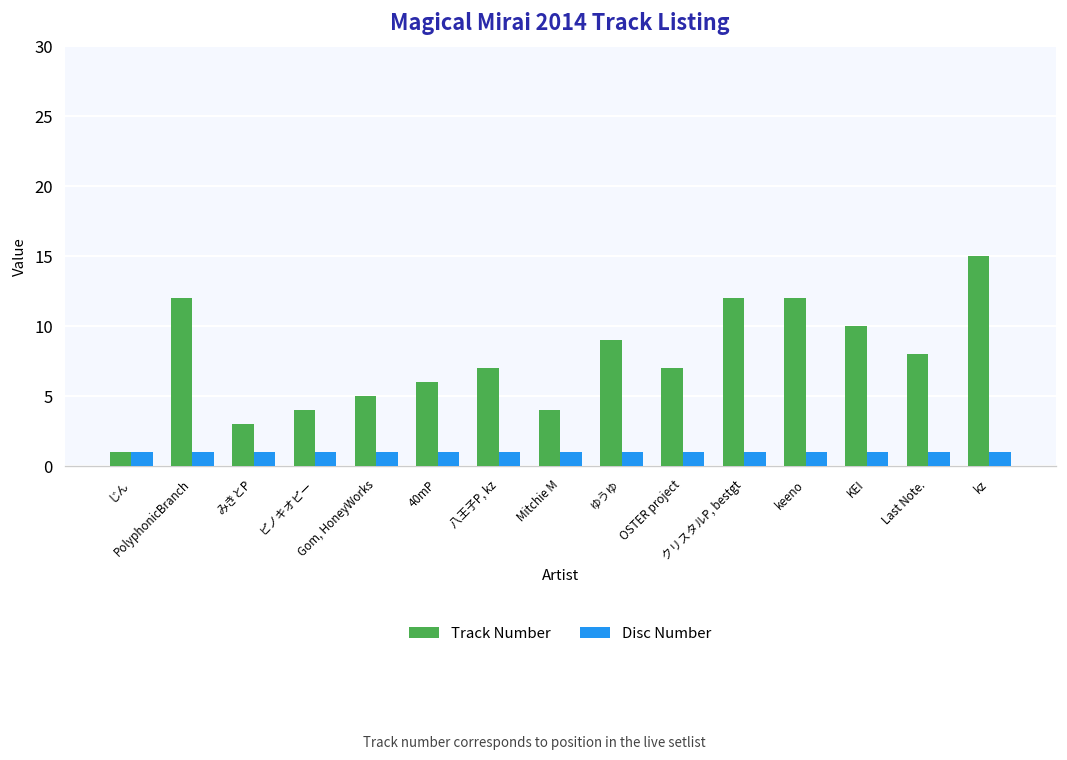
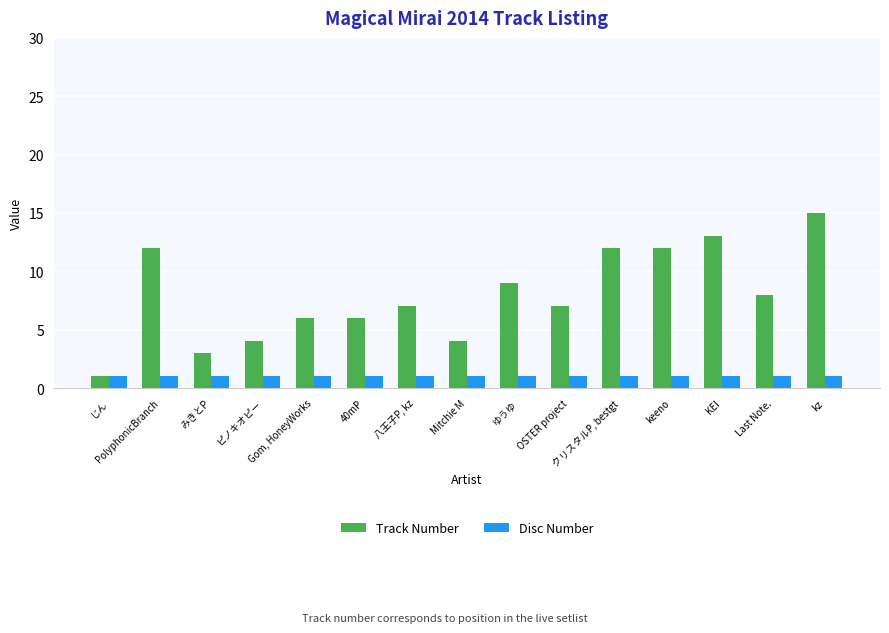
  {
    "Track Number": {
      "じん": 1,
      "PolyphonicBranch": 12,
      "みきとP": 3,
      "ピノキオピー": 4,
-     "Gom, HoneyWorks": 5,
+     "Gom, HoneyWorks": 6,
      "40mP": 6,
      "八王子P, kz": 7,
      "Mitchie M": 4,
      "ゆうゆ": 9,
      "OSTER project": 7,
      "クリスタルP, bestgt": 12,
      "keeno": 12,
-     "KEI": 10,
+     "KEI": 13,
      "Last Note.": 8,
      "kz": 15
    },
    "Disc Number": {
      "じん": 1,
      "PolyphonicBranch": 1,
      "みきとP": 1,
      "ピノキオピー": 1,
      "Gom, HoneyWorks": 1,
      "40mP": 1,
      "八王子P, kz": 1,
      "Mitchie M": 1,
      "ゆうゆ": 1,
      "OSTER project": 1,
      "クリスタルP, bestgt": 1,
      "keeno": 1,
      "KEI": 1,
      "Last Note.": 1,
      "kz": 1
    }
  }
